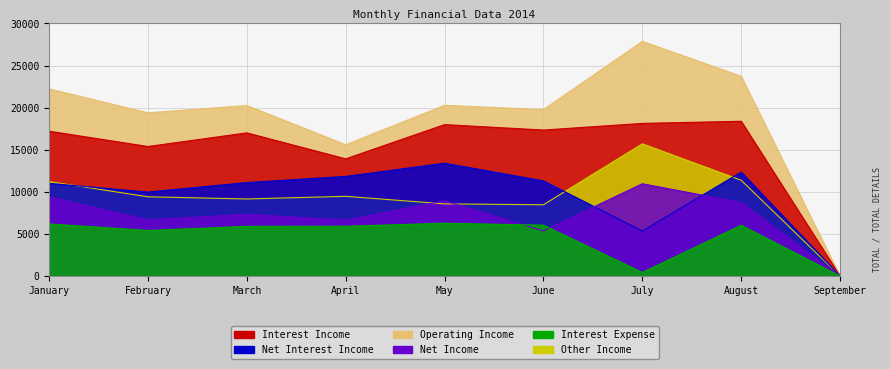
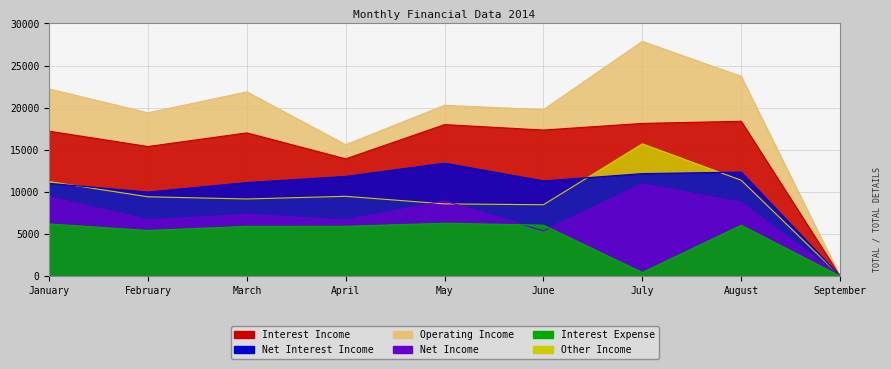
  {
    "Operating Income": {
      "January": 22000,
      "February": 19000,
-     "March": 20000,
+     "March": 22000,
      "April": 16000,
      "May": 20000,
      "June": 20000,
      "July": 28000,
      "August": 24000
    },
    "Interest Income": {
      "January": 17000,
      "February": 15000,
      "March": 17000,
      "April": 14000,
      "May": 18000,
      "June": 17000,
      "July": 18000,
      "August": 18000
    },
    "Other Income": {
      "February": 9000,
      "March": 9000,
      "April": 9000,
      "May": 9000,
      "June": 8000,
      "July": 16000,
      "August": 11000
    },
    "Net Interest Income": {
      "February": 10000,
      "March": 11000,
      "April": 12000,
      "May": 13000,
      "June": 11000,
-     "July": 5000,
+     "July": 12000,
      "August": 12000
    },
    "Net Income": {
      "January": 9000,
      "February": 7000,
      "March": 7000,
      "April": 7000,
      "May": 9000,
      "June": 5000,
      "July": 11000,
      "August": 9000
    },
    "Interest Expense": {
      "January": 6000,
      "February": 5000,
      "March": 6000,
      "April": 6000,
      "May": 6000,
      "June": 6000,
      "July": 0,
      "August": 6000
    }
  }
